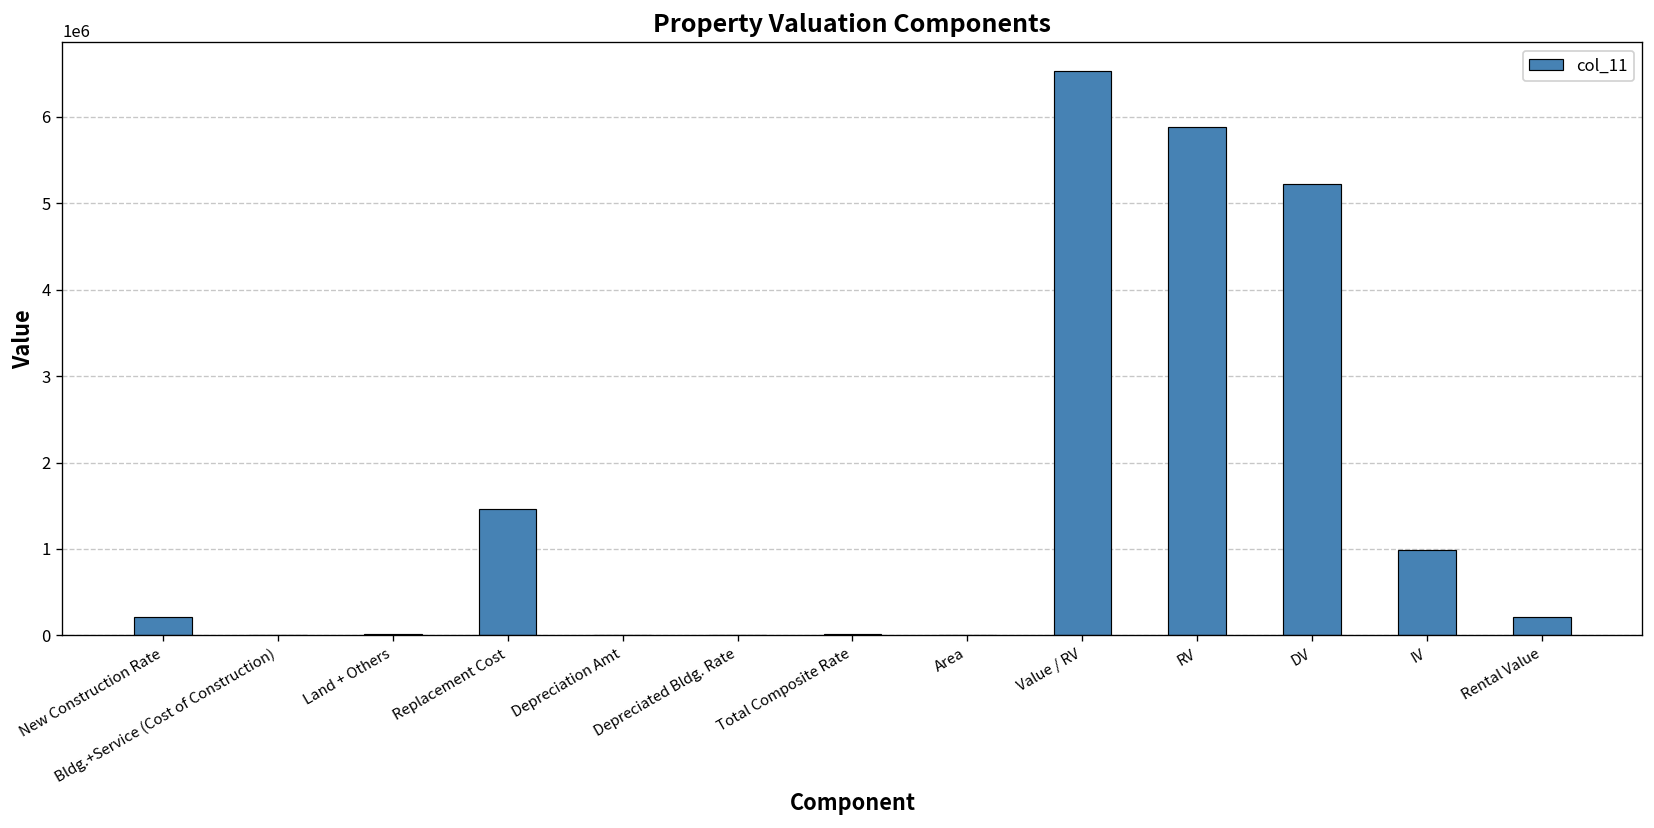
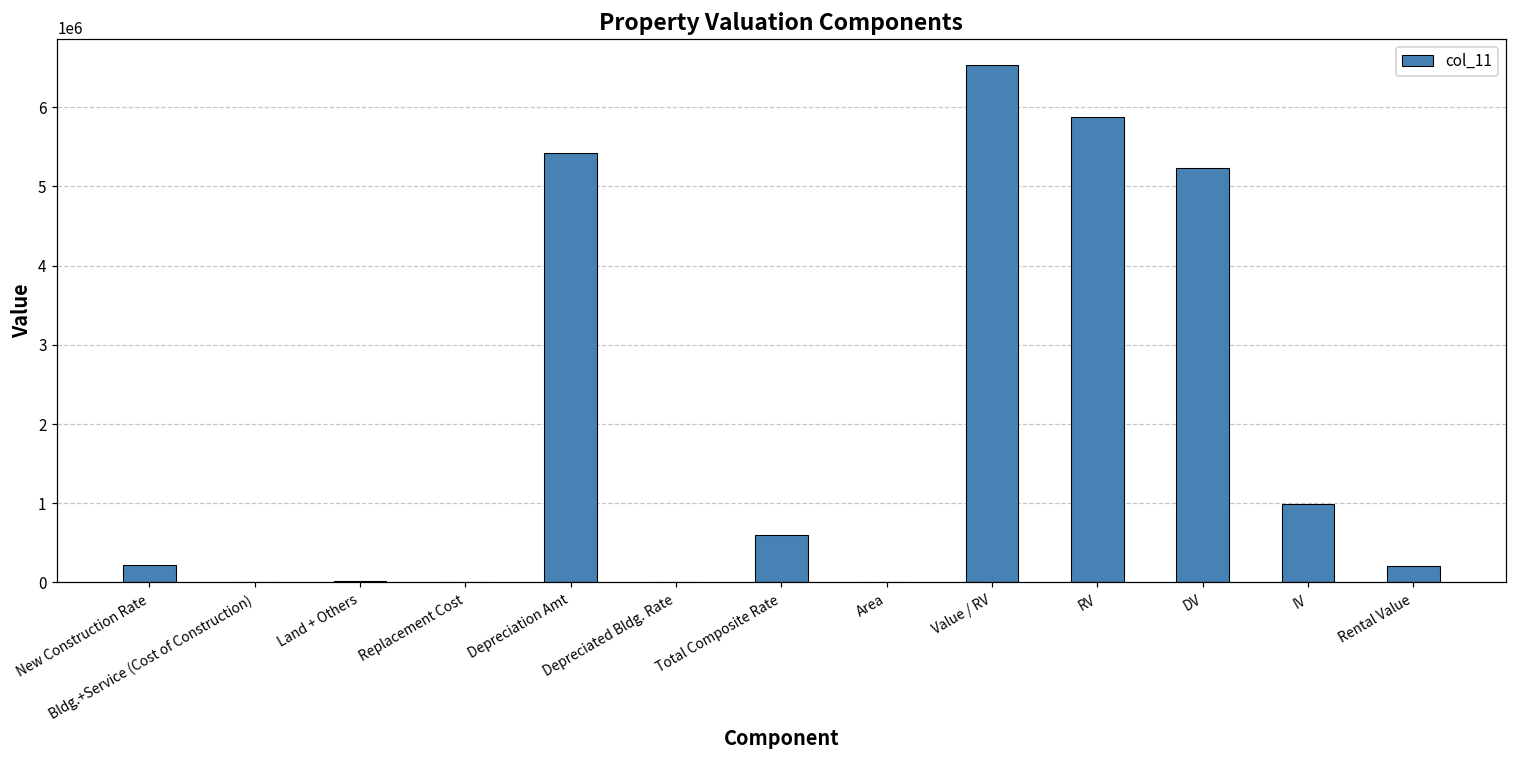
  {
    "New Construction Rate": 200000,
-   "Replacement Cost": 1500000,
-   "Depreciation Amt": 0,
-   "Total Composite Rate": 0,
+   "Replacement Cost": 0,
+   "Depreciation Amt": 5400000,
+   "Total Composite Rate": 600000,
    "Value / RV": 6500000,
    "RV": 5900000,
    "DV": 5200000,
    "IV": 1000000,
    "Rental Value": 200000
  }
